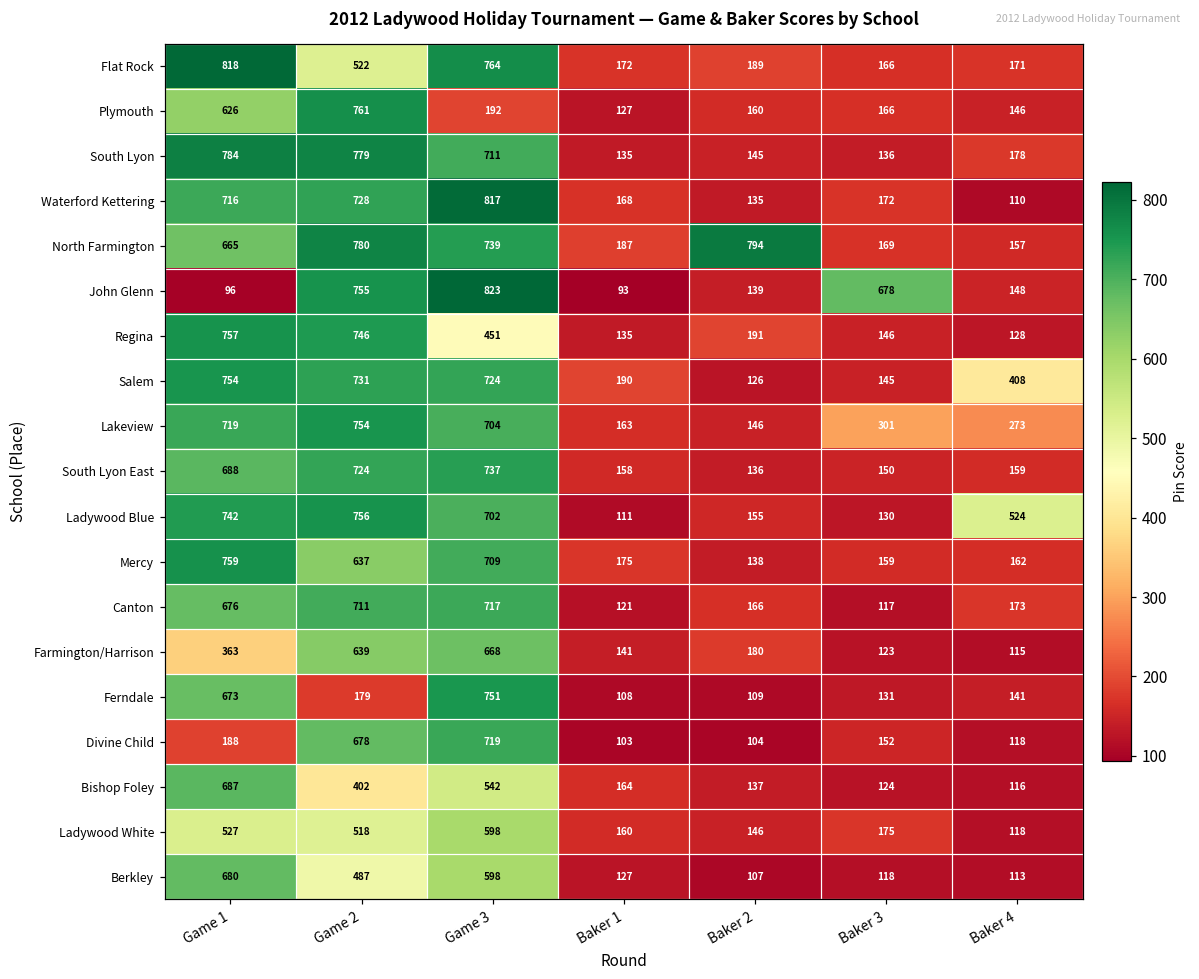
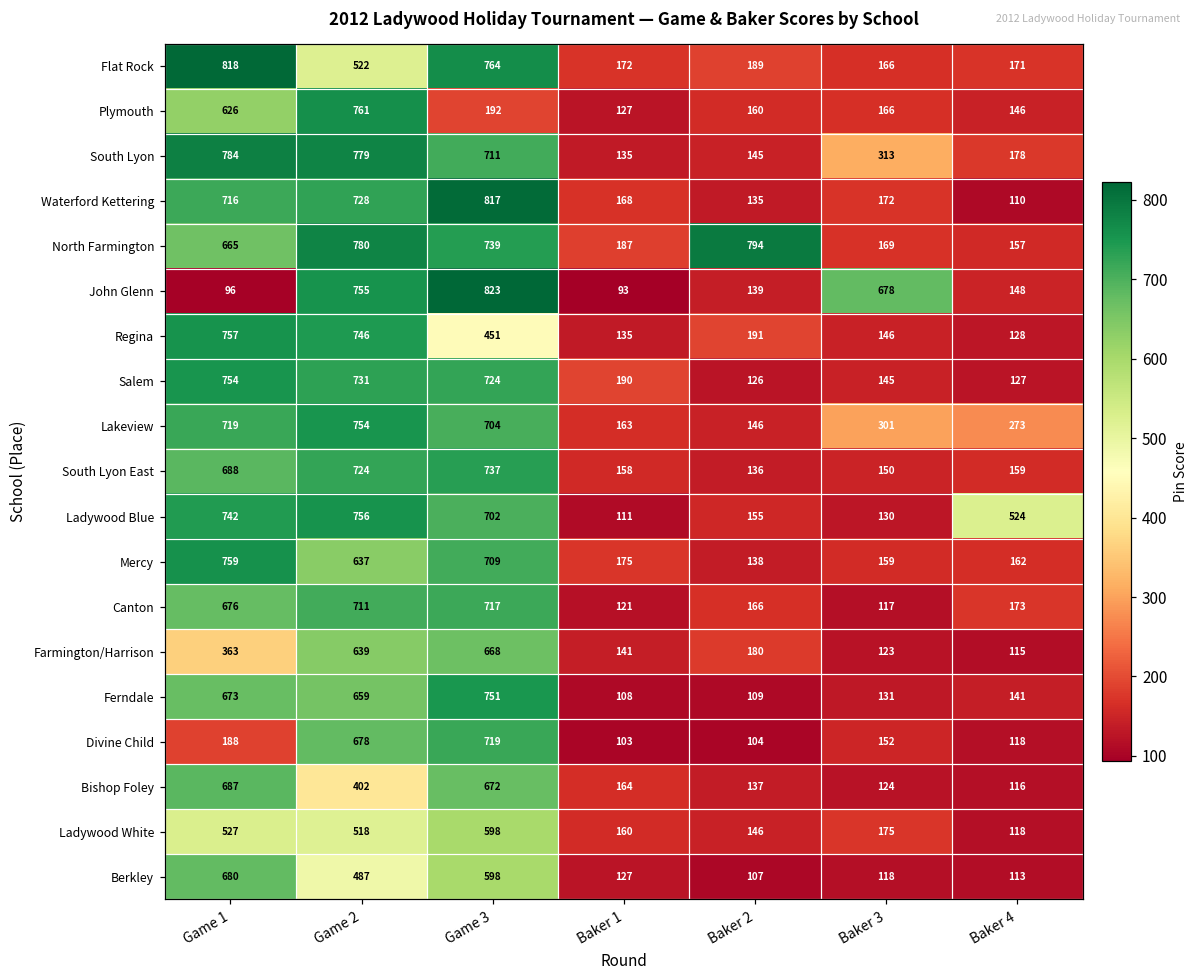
  {
    "Flat Rock": {
      "Game 1": 818,
      "Game 2": 522,
      "Game 3": 764,
      "Baker 1": 172,
      "Baker 2": 189,
      "Baker 3": 166,
      "Baker 4": 171
    },
    "Plymouth": {
      "Game 1": 626,
      "Game 2": 761,
      "Game 3": 192,
      "Baker 1": 127,
      "Baker 2": 160,
      "Baker 3": 166,
      "Baker 4": 146
    },
    "South Lyon": {
      "Game 1": 784,
      "Game 2": 779,
      "Game 3": 711,
      "Baker 1": 135,
      "Baker 2": 145,
-     "Baker 3": 136,
+     "Baker 3": 313,
      "Baker 4": 178
    },
    "Waterford Kettering": {
      "Game 1": 716,
      "Game 2": 728,
      "Game 3": 817,
      "Baker 1": 168,
      "Baker 2": 135,
      "Baker 3": 172,
      "Baker 4": 110
    },
    "North Farmington": {
      "Game 1": 665,
      "Game 2": 780,
      "Game 3": 739,
      "Baker 1": 187,
      "Baker 2": 794,
      "Baker 3": 169,
      "Baker 4": 157
    },
    "John Glenn": {
      "Game 1": 96,
      "Game 2": 755,
      "Game 3": 823,
      "Baker 1": 93,
      "Baker 2": 139,
      "Baker 3": 678,
      "Baker 4": 148
    },
    "Regina": {
      "Game 1": 757,
      "Game 2": 746,
      "Game 3": 451,
      "Baker 1": 135,
      "Baker 2": 191,
      "Baker 3": 146,
      "Baker 4": 128
    },
    "Salem": {
      "Game 1": 754,
      "Game 2": 731,
      "Game 3": 724,
      "Baker 1": 190,
      "Baker 2": 126,
      "Baker 3": 145,
-     "Baker 4": 408
+     "Baker 4": 127
    },
    "Lakeview": {
      "Game 1": 719,
      "Game 2": 754,
      "Game 3": 704,
      "Baker 1": 163,
      "Baker 2": 146,
      "Baker 3": 301,
      "Baker 4": 273
    },
    "South Lyon East": {
      "Game 1": 688,
      "Game 2": 724,
      "Game 3": 737,
      "Baker 1": 158,
      "Baker 2": 136,
      "Baker 3": 150,
      "Baker 4": 159
    },
    "Ladywood Blue": {
      "Game 1": 742,
      "Game 2": 756,
      "Game 3": 702,
      "Baker 1": 111,
      "Baker 2": 155,
      "Baker 3": 130,
      "Baker 4": 524
    },
    "Mercy": {
      "Game 1": 759,
      "Game 2": 637,
      "Game 3": 709,
      "Baker 1": 175,
      "Baker 2": 138,
      "Baker 3": 159,
      "Baker 4": 162
    },
    "Canton": {
      "Game 1": 676,
      "Game 2": 711,
      "Game 3": 717,
      "Baker 1": 121,
      "Baker 2": 166,
      "Baker 3": 117,
      "Baker 4": 173
    },
    "Farmington/Harrison": {
      "Game 1": 363,
      "Game 2": 639,
      "Game 3": 668,
      "Baker 1": 141,
      "Baker 2": 180,
      "Baker 3": 123,
      "Baker 4": 115
    },
    "Ferndale": {
      "Game 1": 673,
-     "Game 2": 179,
+     "Game 2": 659,
      "Game 3": 751,
      "Baker 1": 108,
      "Baker 2": 109,
      "Baker 3": 131,
      "Baker 4": 141
    },
    "Divine Child": {
      "Game 1": 188,
      "Game 2": 678,
      "Game 3": 719,
      "Baker 1": 103,
      "Baker 2": 104,
      "Baker 3": 152,
      "Baker 4": 118
    },
    "Bishop Foley": {
      "Game 1": 687,
      "Game 2": 402,
-     "Game 3": 542,
+     "Game 3": 672,
      "Baker 1": 164,
      "Baker 2": 137,
      "Baker 3": 124,
      "Baker 4": 116
    },
    "Ladywood White": {
      "Game 1": 527,
      "Game 2": 518,
      "Game 3": 598,
      "Baker 1": 160,
      "Baker 2": 146,
      "Baker 3": 175,
      "Baker 4": 118
    },
    "Berkley": {
      "Game 1": 680,
      "Game 2": 487,
      "Game 3": 598,
      "Baker 1": 127,
      "Baker 2": 107,
      "Baker 3": 118,
      "Baker 4": 113
    }
  }
